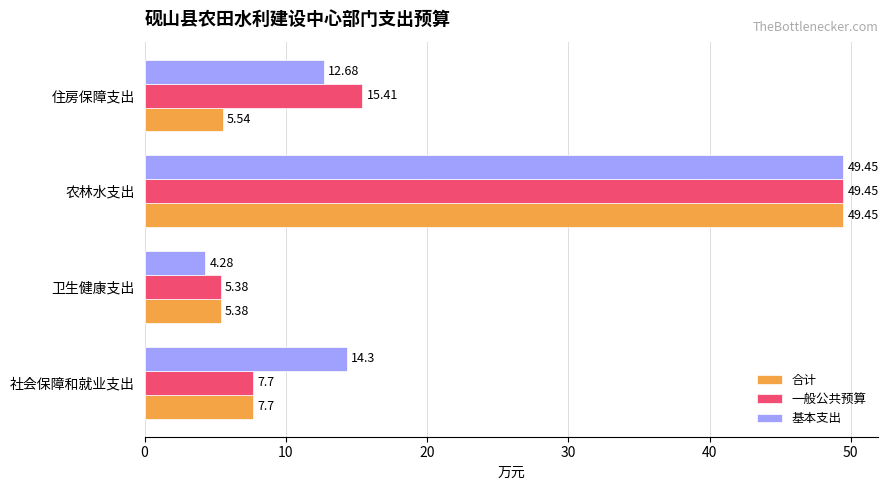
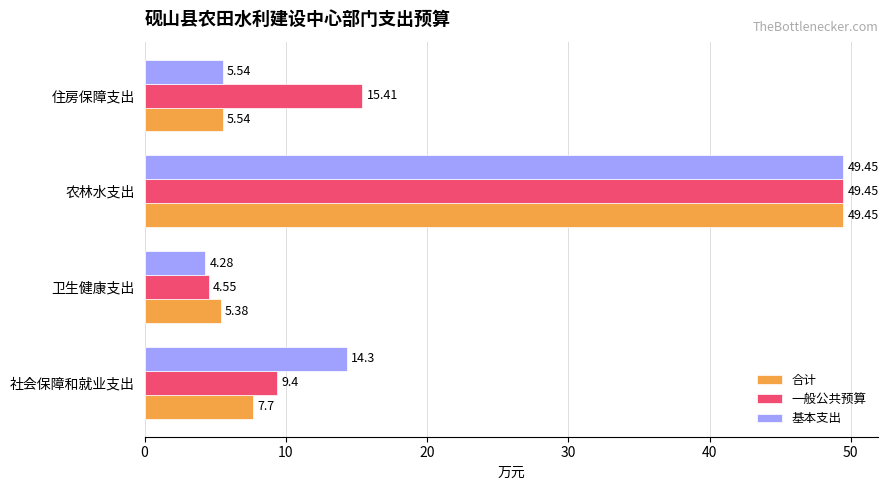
  {
    "合计": {
      "住房保障支出": 5.54,
      "农林水支出": 49.45,
      "卫生健康支出": 5.38,
      "社会保障和就业支出": 7.7
    },
    "一般公共预算": {
      "住房保障支出": 15.41,
      "农林水支出": 49.45,
-     "卫生健康支出": 5.38,
-     "社会保障和就业支出": 7.7
+     "卫生健康支出": 4.55,
+     "社会保障和就业支出": 9.4
    },
    "基本支出": {
-     "住房保障支出": 12.68,
+     "住房保障支出": 5.54,
      "农林水支出": 49.45,
      "卫生健康支出": 4.28,
      "社会保障和就业支出": 14.3
    }
  }
